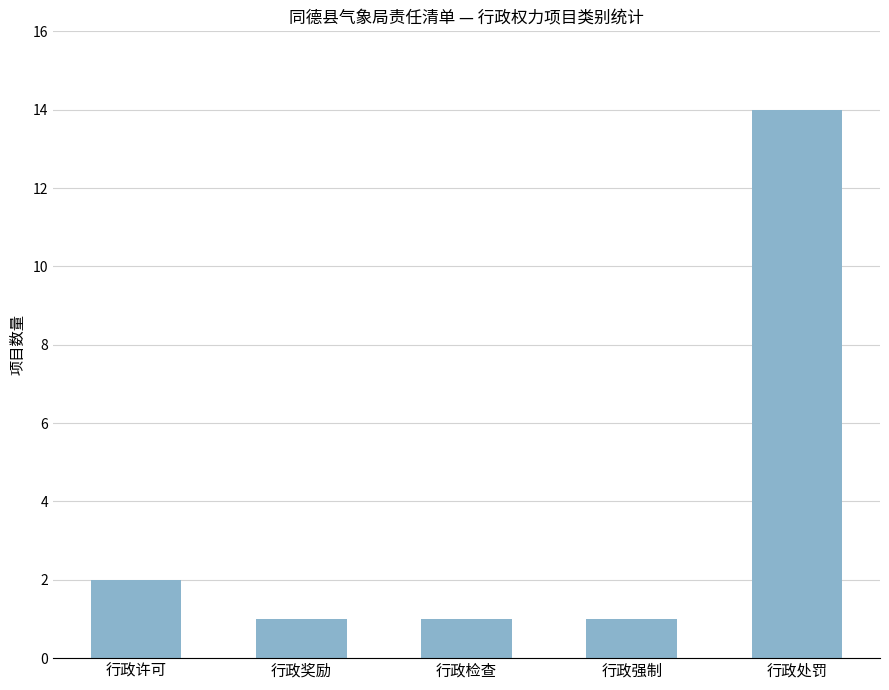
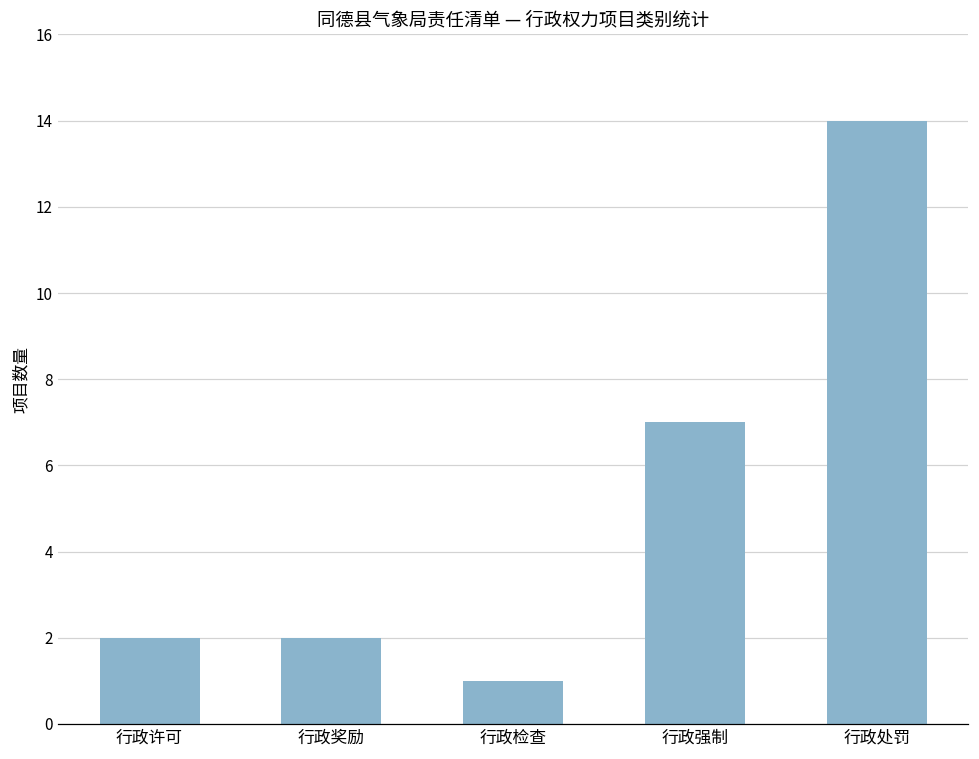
  {
    "行政许可": 2,
-   "行政奖励": 1,
+   "行政奖励": 2,
    "行政检查": 1,
-   "行政强制": 1,
+   "行政强制": 7,
    "行政处罚": 14
  }
